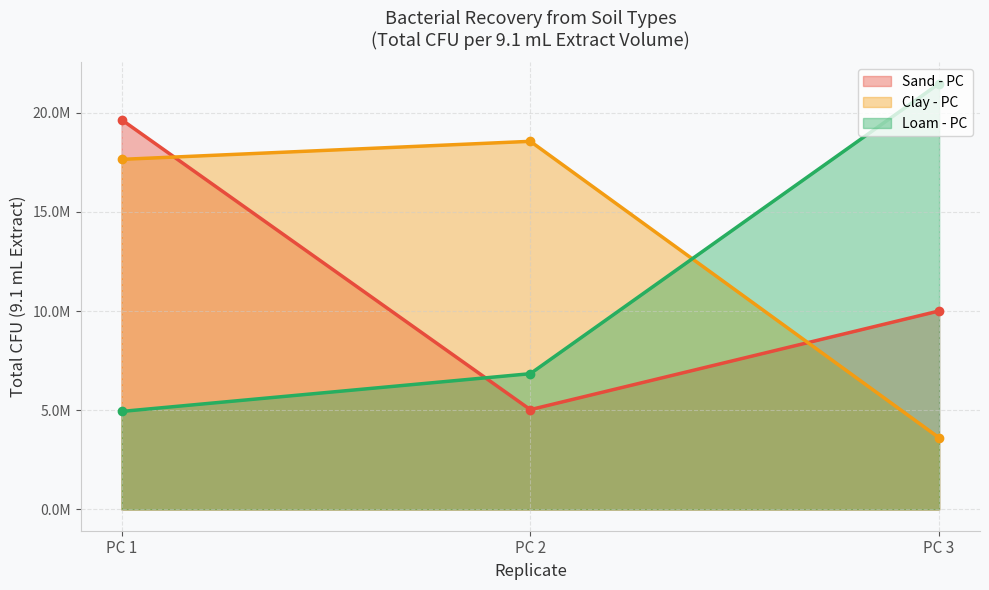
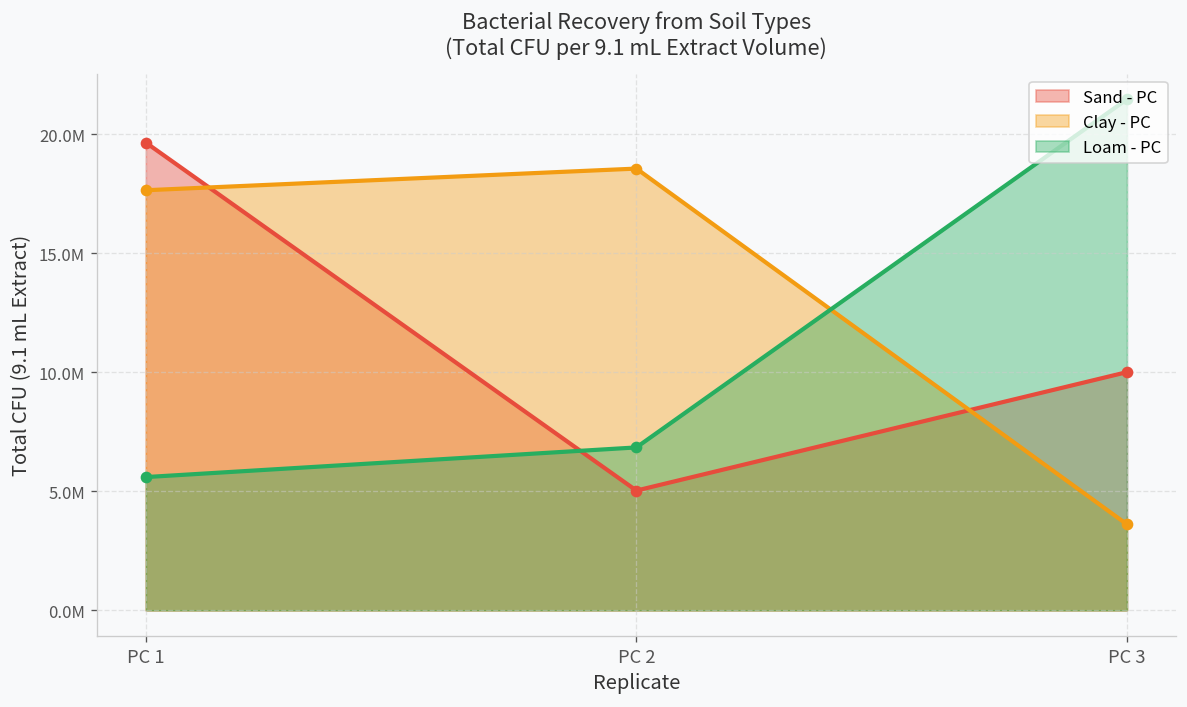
  {
    "Loam - PC": {
-     "PC 1": 4900000,
+     "PC 1": 5600000,
      "PC 2": 6800000
    }
  }
